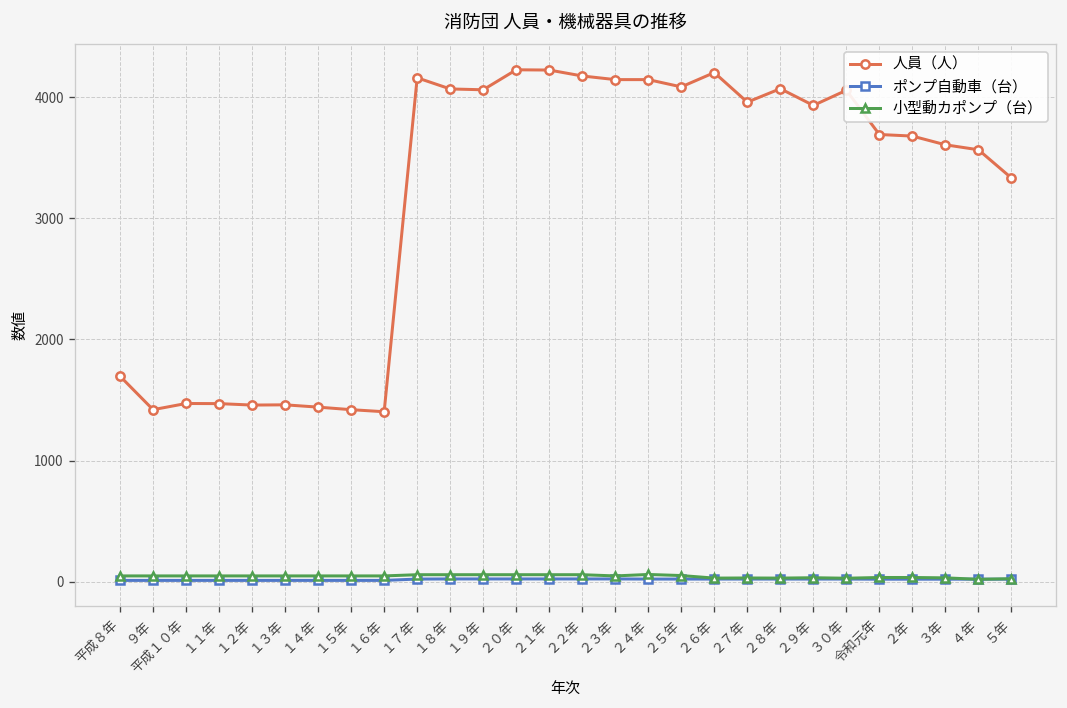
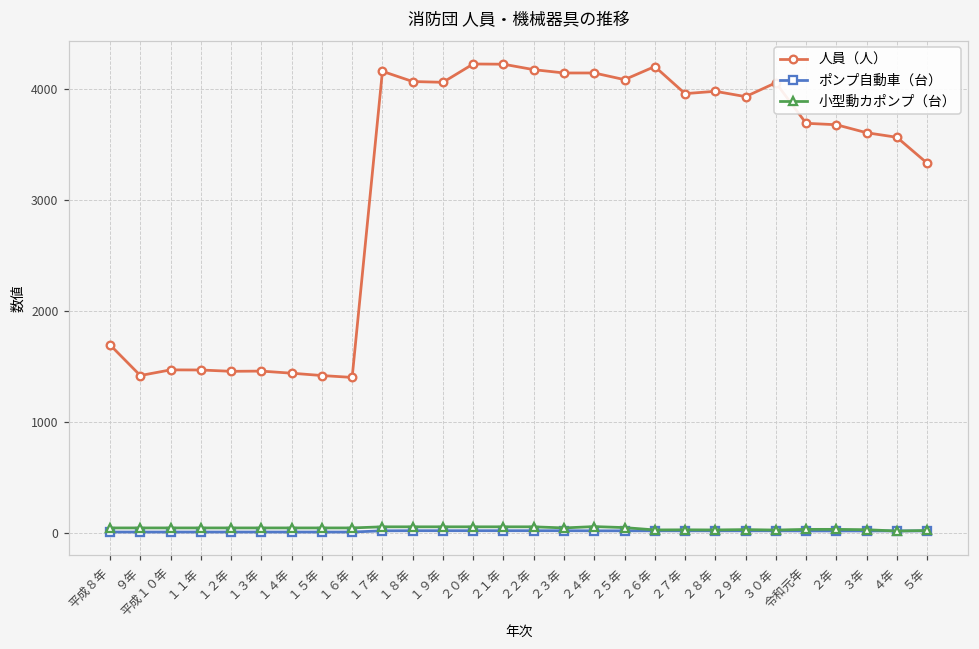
  {
    "人員（人）": {
      "平成８年": 1700,
      "９年": 1420,
      "平成１０年": 1470,
      "１１年": 1470,
      "１２年": 1460,
      "１３年": 1460,
      "１４年": 1440,
      "１５年": 1420,
      "１６年": 1400,
      "１７年": 4160,
      "１８年": 4070,
      "１９年": 4060,
      "２０年": 4230,
      "２１年": 4220,
      "２２年": 4170,
      "２３年": 4140,
      "２４年": 4140,
      "２５年": 4080,
      "２６年": 4200,
      "２７年": 3960,
-     "２８年": 4070,
+     "２８年": 3980,
      "２９年": 3930,
      "令和元年": 3690,
      "２年": 3680,
      "３年": 3610,
      "４年": 3570,
      "５年": 3330
    },
    "ポンプ自動車（台）": {
      "平成８年": 10,
      "９年": 10,
      "平成１０年": 10,
      "１１年": 10,
      "１２年": 10,
      "１３年": 10,
      "１４年": 10,
      "１５年": 10,
      "１６年": 10,
      "１７年": 20,
      "１８年": 20,
      "１９年": 20,
      "２０年": 20,
      "２１年": 20,
      "２２年": 20,
      "２３年": 20,
      "２４年": 20,
      "２５年": 20
    },
    "小型動カポンプ（台）": {
      "平成８年": 50,
      "９年": 50,
      "平成１０年": 50,
      "１１年": 50,
      "１２年": 50,
      "１３年": 50,
      "１４年": 50,
      "１５年": 50,
      "１６年": 50,
      "１７年": 60,
      "１８年": 60,
      "１９年": 60,
      "２０年": 60,
      "２１年": 60,
      "２２年": 60,
      "２３年": 50,
      "２４年": 60,
      "２５年": 50
    }
  }
